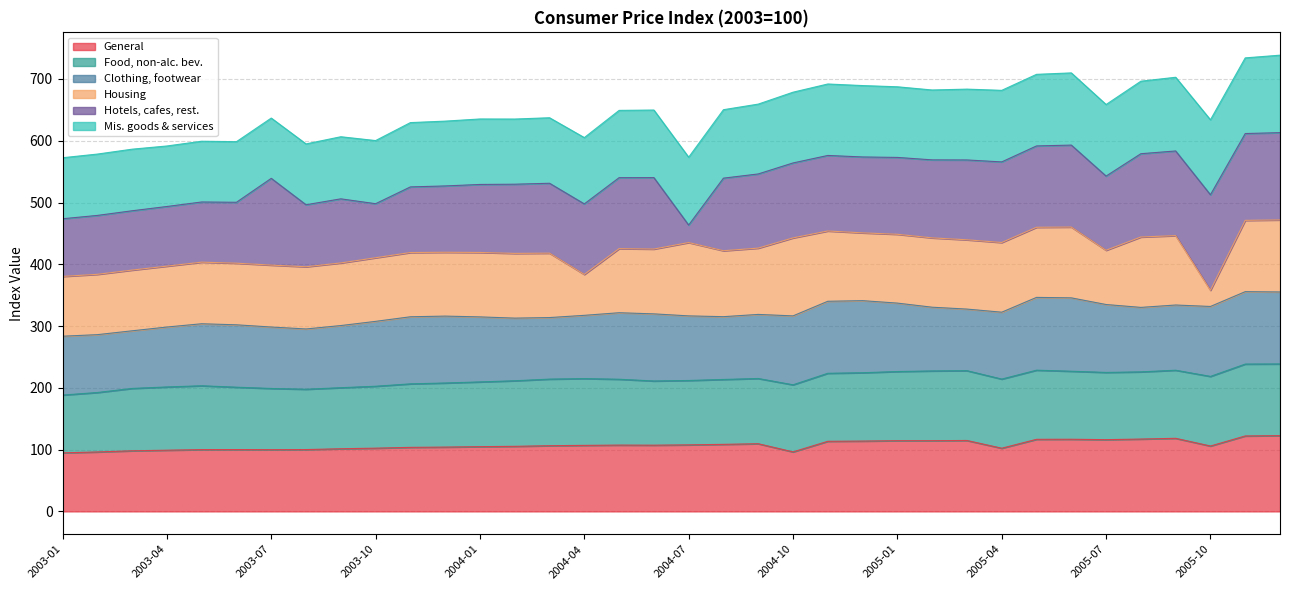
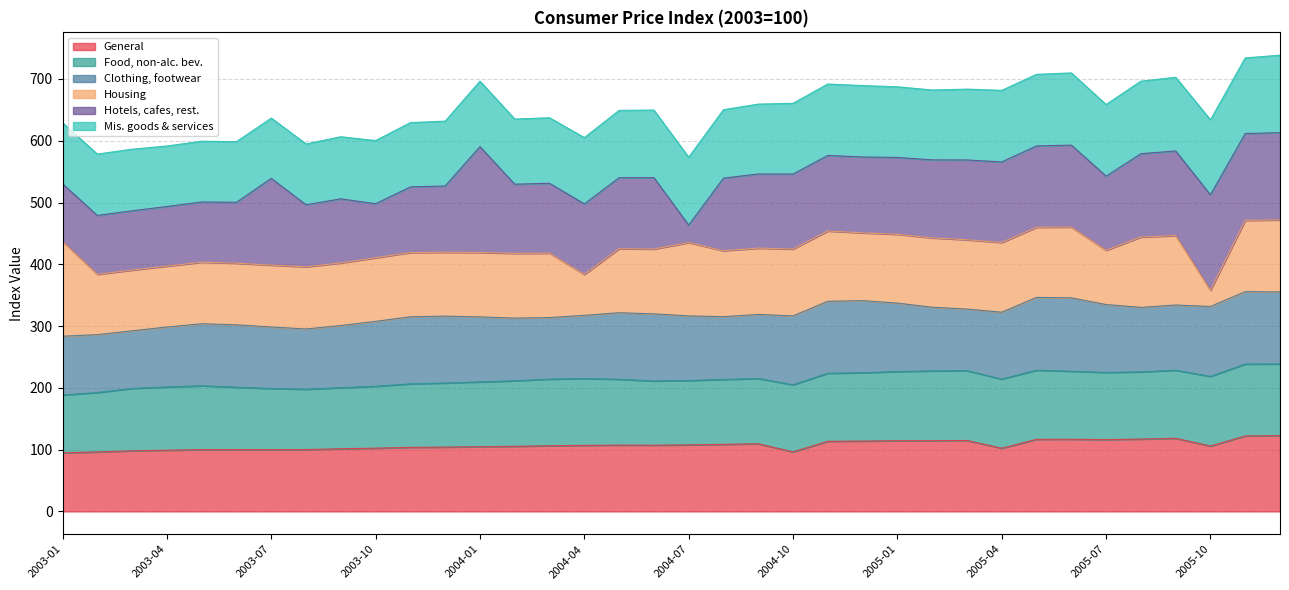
  {
    "General": {
      "2003-01": 90,
      "2003-04": 100,
      "2003-07": 100,
      "2003-10": 100,
      "2004-01": 100,
      "2004-04": 110,
      "2004-07": 110,
      "2004-10": 100,
      "2005-01": 110,
      "2005-04": 100,
      "2005-07": 120,
      "2005-10": 110
    },
    "Housing": {
-     "2003-01": 100,
+     "2003-01": 150,
      "2003-04": 100,
      "2003-07": 100,
      "2003-10": 100,
      "2004-01": 100,
      "2004-04": 70,
      "2004-07": 120,
-     "2004-10": 130,
+     "2004-10": 110,
      "2005-01": 110,
      "2005-04": 110,
      "2005-07": 90,
      "2005-10": 30
    },
    "Hotels, cafes, rest.": {
      "2003-01": 90,
      "2003-04": 100,
      "2003-07": 140,
      "2003-10": 90,
-     "2004-01": 110,
+     "2004-01": 170,
      "2004-04": 110,
      "2004-07": 30,
      "2004-10": 120,
      "2005-01": 120,
      "2005-04": 130,
      "2005-07": 120,
      "2005-10": 150
    }
  }
